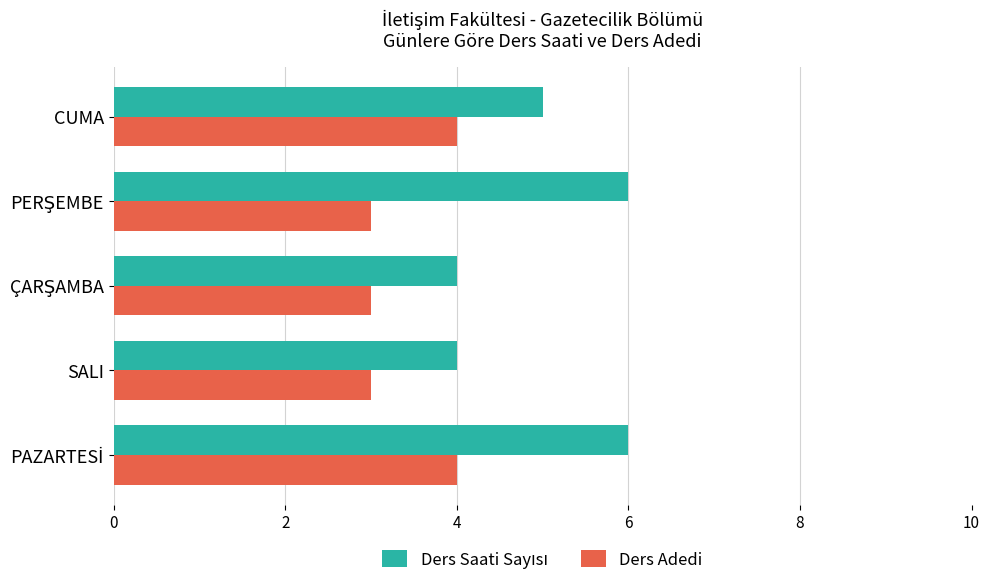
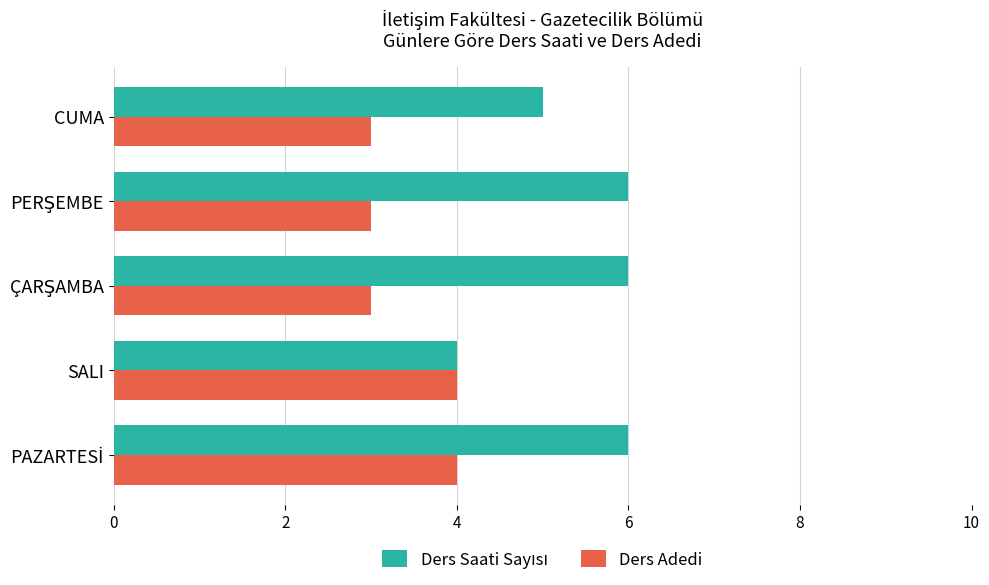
  {
    "Ders Saati Sayısı": {
      "CUMA": 5,
      "PERŞEMBE": 6,
-     "ÇARŞAMBA": 4,
+     "ÇARŞAMBA": 6,
      "SALI": 4,
      "PAZARTESİ": 6
    },
    "Ders Adedi": {
-     "CUMA": 4,
+     "CUMA": 3,
      "PERŞEMBE": 3,
      "ÇARŞAMBA": 3,
-     "SALI": 3,
+     "SALI": 4,
      "PAZARTESİ": 4
    }
  }
